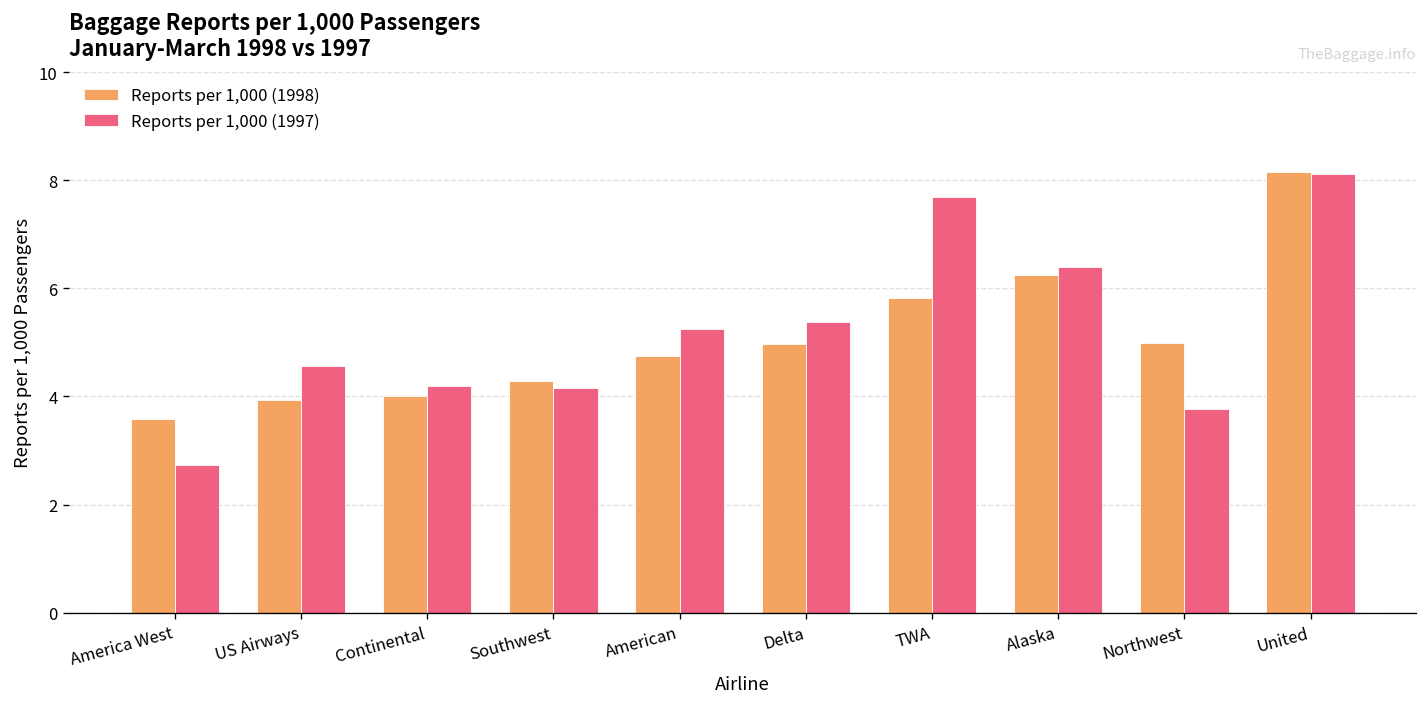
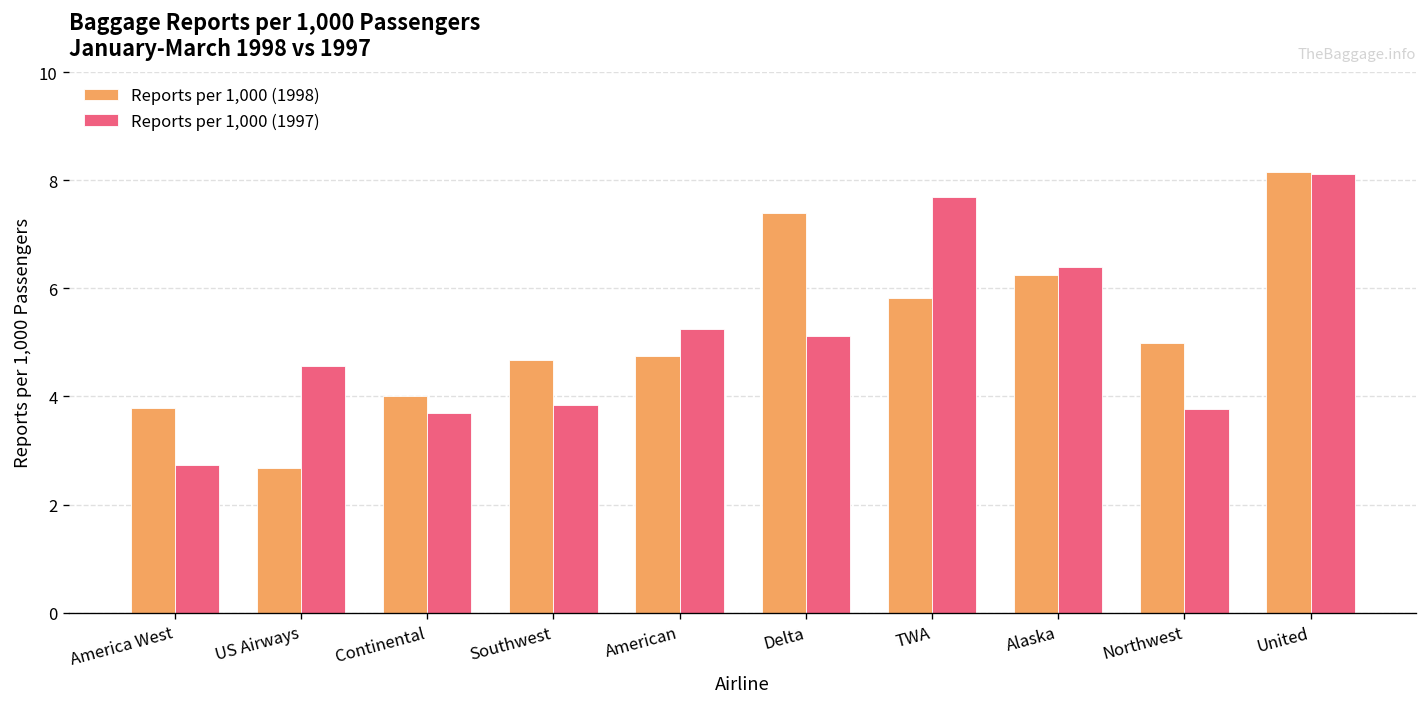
  {
    "Reports per 1,000 (1998)": {
-     "America West": 3.6,
-     "US Airways": 3.9,
+     "America West": 3.8,
+     "US Airways": 2.7,
      "Continental": 4.0,
-     "Southwest": 4.3,
+     "Southwest": 4.7,
      "American": 4.8,
-     "Delta": 5.0,
+     "Delta": 7.4,
      "TWA": 5.8,
      "Alaska": 6.3,
      "Northwest": 5.0,
      "United": 8.2
    },
    "Reports per 1,000 (1997)": {
      "America West": 2.7,
      "US Airways": 4.6,
-     "Continental": 4.2,
-     "Southwest": 4.2,
+     "Continental": 3.7,
+     "Southwest": 3.9,
      "American": 5.3,
-     "Delta": 5.4,
+     "Delta": 5.1,
      "TWA": 7.7,
      "Alaska": 6.4,
      "Northwest": 3.8,
      "United": 8.1
    }
  }
